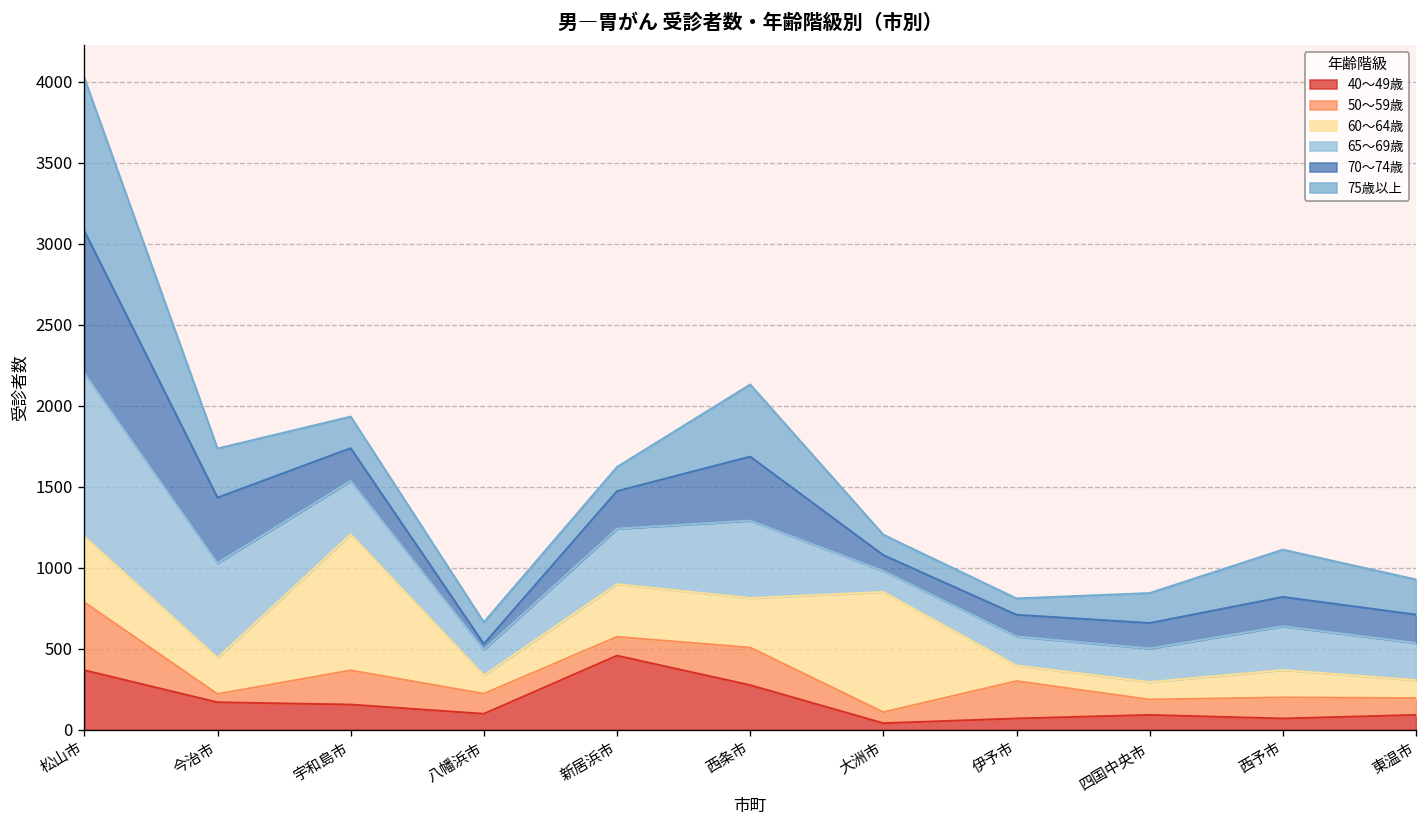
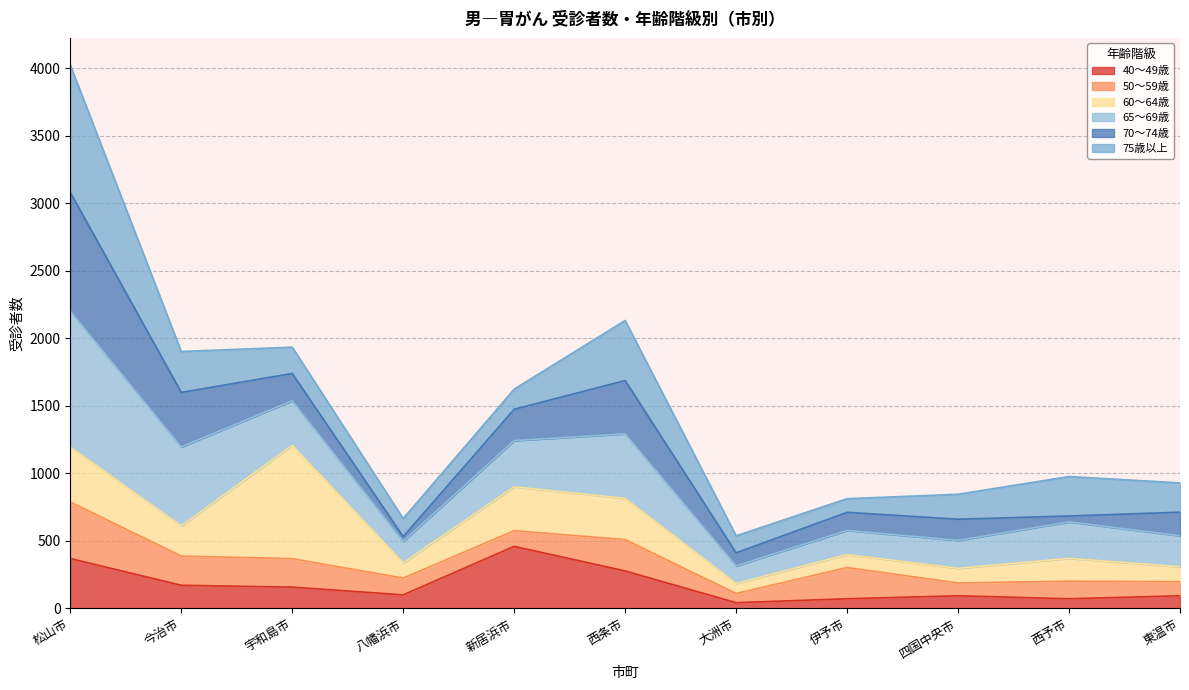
  {
    "40～49歳": {
      "松山市": 370,
      "今治市": 170,
      "宇和島市": 160,
      "八幡浜市": 100,
      "新居浜市": 460,
      "西条市": 280,
      "大洲市": 40,
      "伊予市": 70,
      "四国中央市": 90,
      "西予市": 70,
      "東温市": 90
    },
    "50～59歳": {
      "松山市": 420,
-     "今治市": 50,
+     "今治市": 220,
      "宇和島市": 210,
      "八幡浜市": 120,
      "新居浜市": 120,
      "西条市": 230,
      "大洲市": 70,
      "伊予市": 230,
      "四国中央市": 100,
      "西予市": 130,
      "東温市": 100
    },
    "60～64歳": {
      "松山市": 410,
      "今治市": 220,
      "宇和島市": 840,
      "八幡浜市": 110,
      "新居浜市": 330,
      "西条市": 310,
-     "大洲市": 740,
+     "大洲市": 70,
      "伊予市": 100,
      "四国中央市": 110,
      "西予市": 170,
      "東温市": 110
    },
    "70～74歳": {
      "松山市": 880,
      "今治市": 400,
      "宇和島市": 200,
      "八幡浜市": 40,
      "新居浜市": 230,
      "西条市": 400,
      "大洲市": 100,
      "伊予市": 130,
      "四国中央市": 160,
-     "西予市": 180,
+     "西予市": 40,
      "東温市": 180
    }
  }
